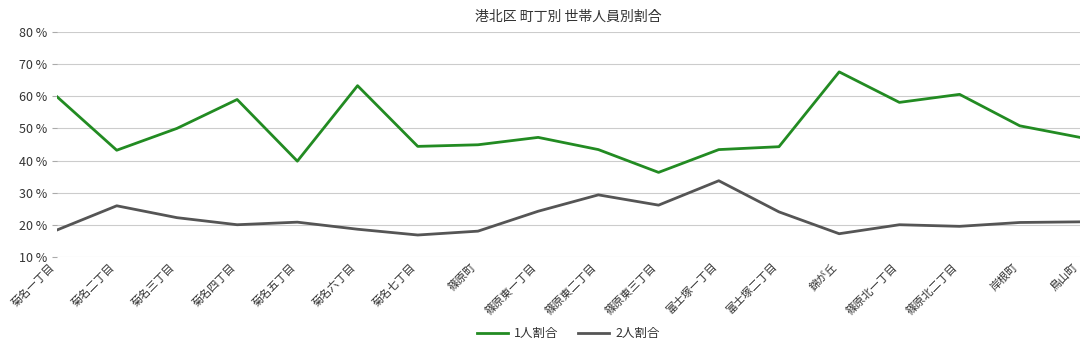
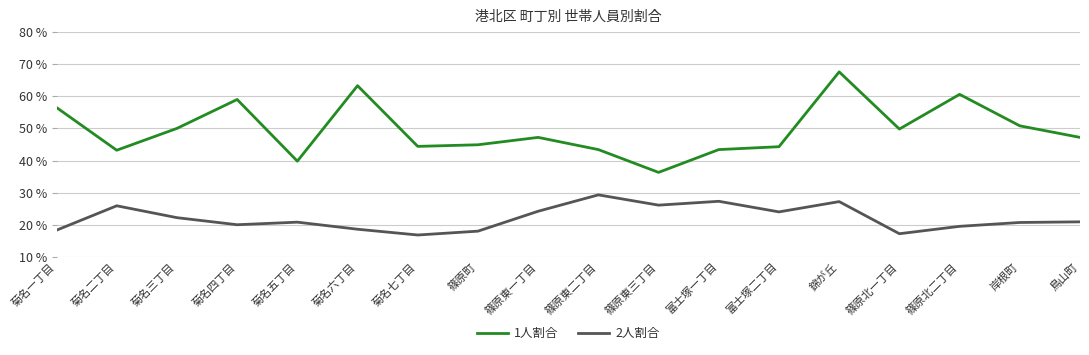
  {
    "1人割合": {
-     "菊名一丁目": "60 %",
+     "菊名一丁目": "57 %",
      "菊名二丁目": "43 %",
      "菊名三丁目": "50 %",
      "菊名四丁目": "59 %",
      "菊名五丁目": "40 %",
      "菊名六丁目": "63 %",
      "菊名七丁目": "44 %",
      "篠原町": "45 %",
      "篠原東一丁目": "47 %",
      "篠原東二丁目": "43 %",
      "篠原東三丁目": "36 %",
      "富士塚一丁目": "43 %",
      "富士塚二丁目": "44 %",
      "錦が丘": "68 %",
-     "篠原北一丁目": "58 %",
+     "篠原北一丁目": "50 %",
      "篠原北二丁目": "61 %",
      "岸根町": "51 %",
      "鳥山町": "47 %"
    },
    "2人割合": {
      "菊名一丁目": "18 %",
      "菊名二丁目": "26 %",
      "菊名三丁目": "22 %",
      "菊名四丁目": "20 %",
      "菊名五丁目": "21 %",
      "菊名六丁目": "19 %",
      "菊名七丁目": "17 %",
      "篠原町": "18 %",
      "篠原東一丁目": "24 %",
      "篠原東二丁目": "29 %",
      "篠原東三丁目": "26 %",
-     "富士塚一丁目": "34 %",
+     "富士塚一丁目": "27 %",
      "富士塚二丁目": "24 %",
-     "錦が丘": "17 %",
-     "篠原北一丁目": "20 %",
+     "錦が丘": "27 %",
+     "篠原北一丁目": "17 %",
      "篠原北二丁目": "20 %",
      "岸根町": "21 %",
      "鳥山町": "21 %"
    }
  }
